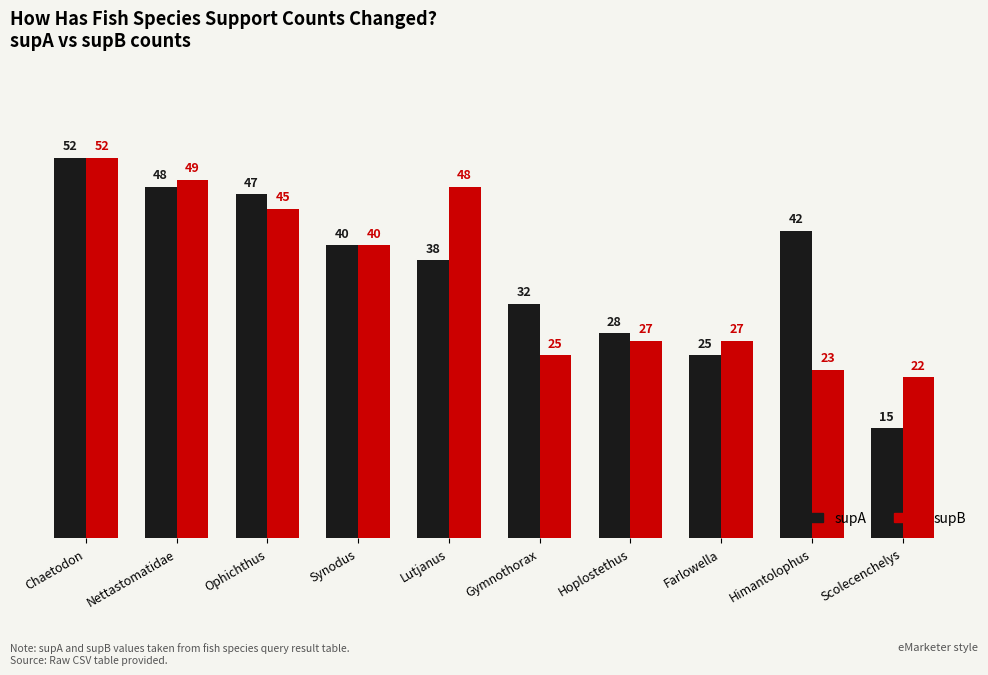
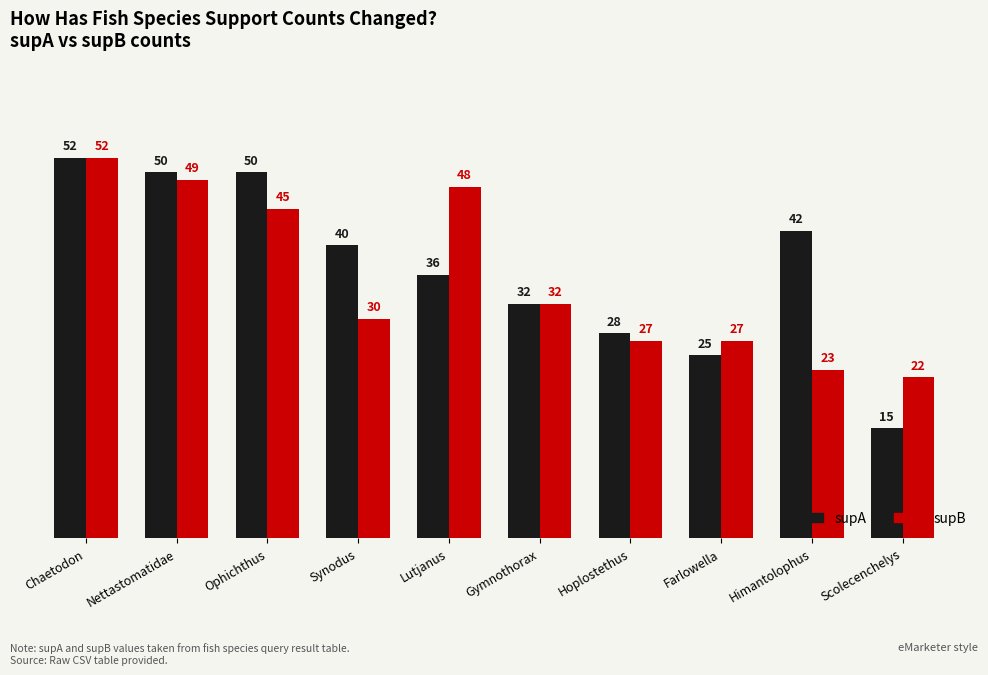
  {
    "supA": {
      "Chaetodon": 52,
-     "Nettastomatidae": 48,
-     "Ophichthus": 47,
+     "Nettastomatidae": 50,
+     "Ophichthus": 50,
      "Synodus": 40,
-     "Lutjanus": 38,
+     "Lutjanus": 36,
      "Gymnothorax": 32,
      "Hoplostethus": 28,
      "Farlowella": 25,
      "Himantolophus": 42,
      "Scolecenchelys": 15
    },
    "supB": {
      "Chaetodon": 52,
      "Nettastomatidae": 49,
      "Ophichthus": 45,
-     "Synodus": 40,
+     "Synodus": 30,
      "Lutjanus": 48,
-     "Gymnothorax": 25,
+     "Gymnothorax": 32,
      "Hoplostethus": 27,
      "Farlowella": 27,
      "Himantolophus": 23,
      "Scolecenchelys": 22
    }
  }
